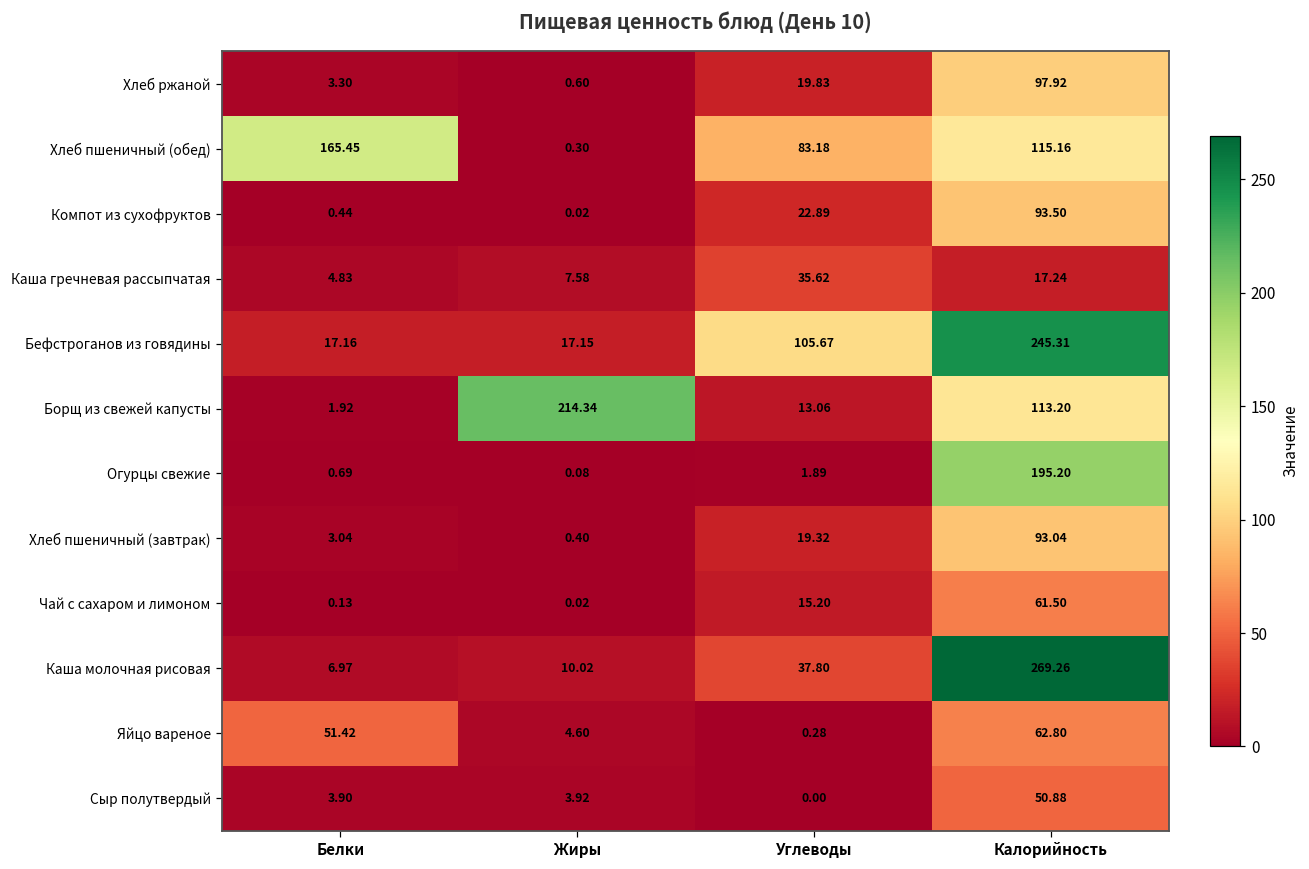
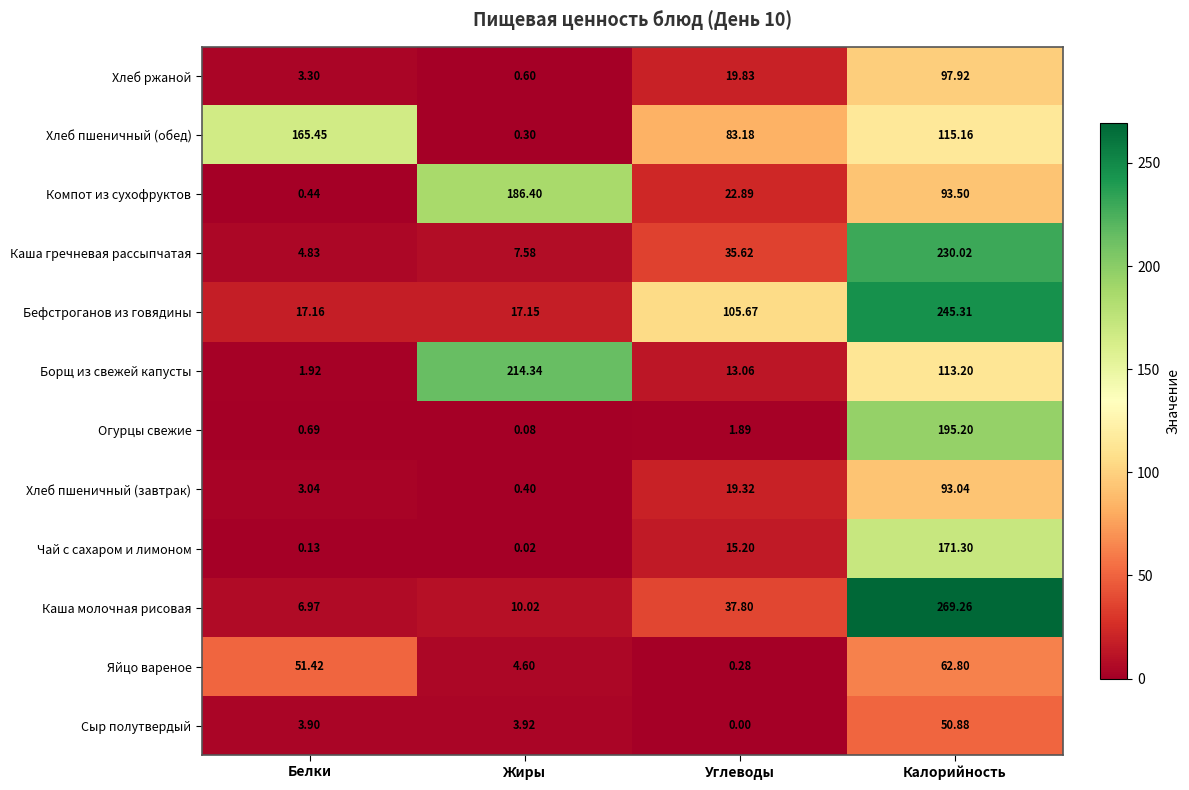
  {
    "Хлеб ржаной": {
      "Белки": 3.30,
      "Жиры": 0.60,
      "Углеводы": 19.83,
      "Калорийность": 97.92
    },
    "Хлеб пшеничный (обед)": {
      "Белки": 165.45,
      "Жиры": 0.30,
      "Углеводы": 83.18,
      "Калорийность": 115.16
    },
    "Компот из сухофруктов": {
      "Белки": 0.44,
-     "Жиры": 0.02,
+     "Жиры": 186.40,
      "Углеводы": 22.89,
      "Калорийность": 93.50
    },
    "Каша гречневая рассыпчатая": {
      "Белки": 4.83,
      "Жиры": 7.58,
      "Углеводы": 35.62,
-     "Калорийность": 17.24
+     "Калорийность": 230.02
    },
    "Бефстроганов из говядины": {
      "Белки": 17.16,
      "Жиры": 17.15,
      "Углеводы": 105.67,
      "Калорийность": 245.31
    },
    "Борщ из свежей капусты": {
      "Белки": 1.92,
      "Жиры": 214.34,
      "Углеводы": 13.06,
      "Калорийность": 113.20
    },
    "Огурцы свежие": {
      "Белки": 0.69,
      "Жиры": 0.08,
      "Углеводы": 1.89,
      "Калорийность": 195.20
    },
    "Хлеб пшеничный (завтрак)": {
      "Белки": 3.04,
      "Жиры": 0.40,
      "Углеводы": 19.32,
      "Калорийность": 93.04
    },
    "Чай с сахаром и лимоном": {
      "Белки": 0.13,
      "Жиры": 0.02,
      "Углеводы": 15.20,
-     "Калорийность": 61.50
+     "Калорийность": 171.30
    },
    "Каша молочная рисовая": {
      "Белки": 6.97,
      "Жиры": 10.02,
      "Углеводы": 37.80,
      "Калорийность": 269.26
    },
    "Яйцо вареное": {
      "Белки": 51.42,
      "Жиры": 4.60,
      "Углеводы": 0.28,
      "Калорийность": 62.80
    },
    "Сыр полутвердый": {
      "Белки": 3.90,
      "Жиры": 3.92,
      "Углеводы": 0.00,
      "Калорийность": 50.88
    }
  }
